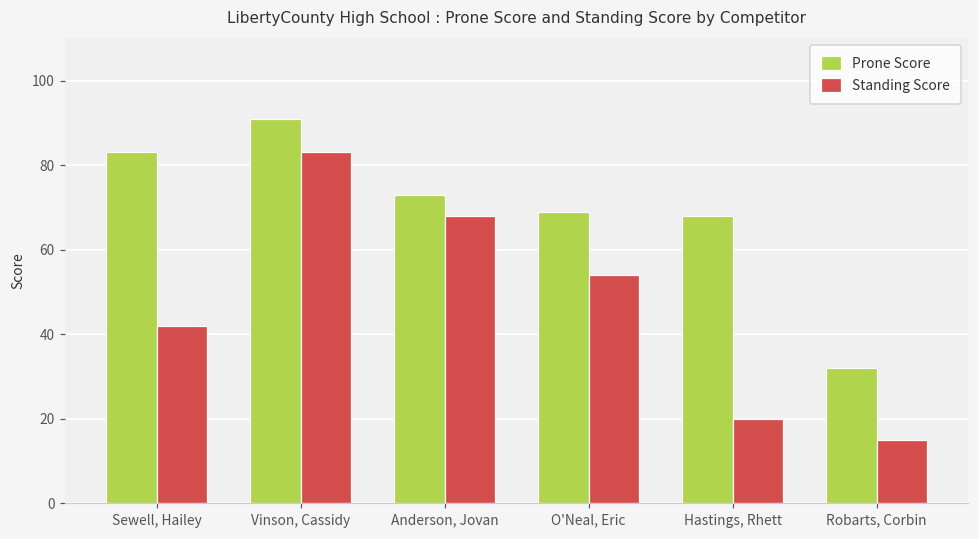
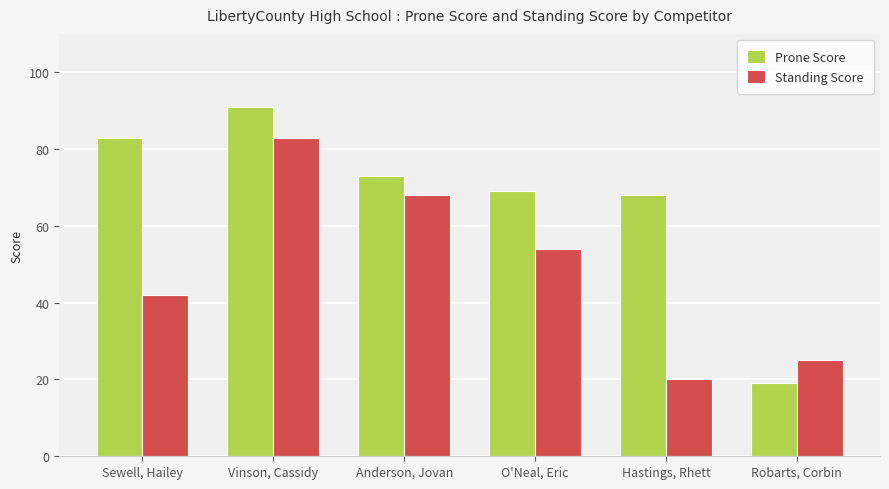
  {
    "Prone Score": {
      "Sewell, Hailey": 83,
      "Vinson, Cassidy": 91,
      "Anderson, Jovan": 73,
      "O'Neal, Eric": 69,
      "Hastings, Rhett": 68,
-     "Robarts, Corbin": 32
+     "Robarts, Corbin": 19
    },
    "Standing Score": {
      "Sewell, Hailey": 42,
      "Vinson, Cassidy": 83,
      "Anderson, Jovan": 68,
      "O'Neal, Eric": 54,
      "Hastings, Rhett": 20,
-     "Robarts, Corbin": 15
+     "Robarts, Corbin": 25
    }
  }
